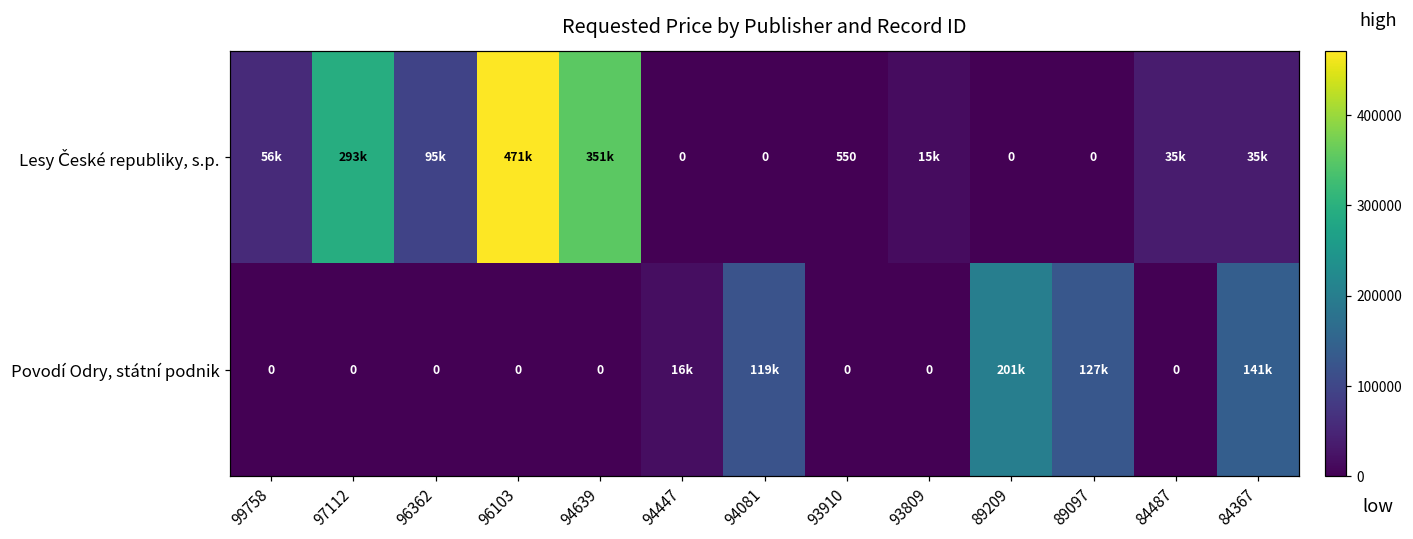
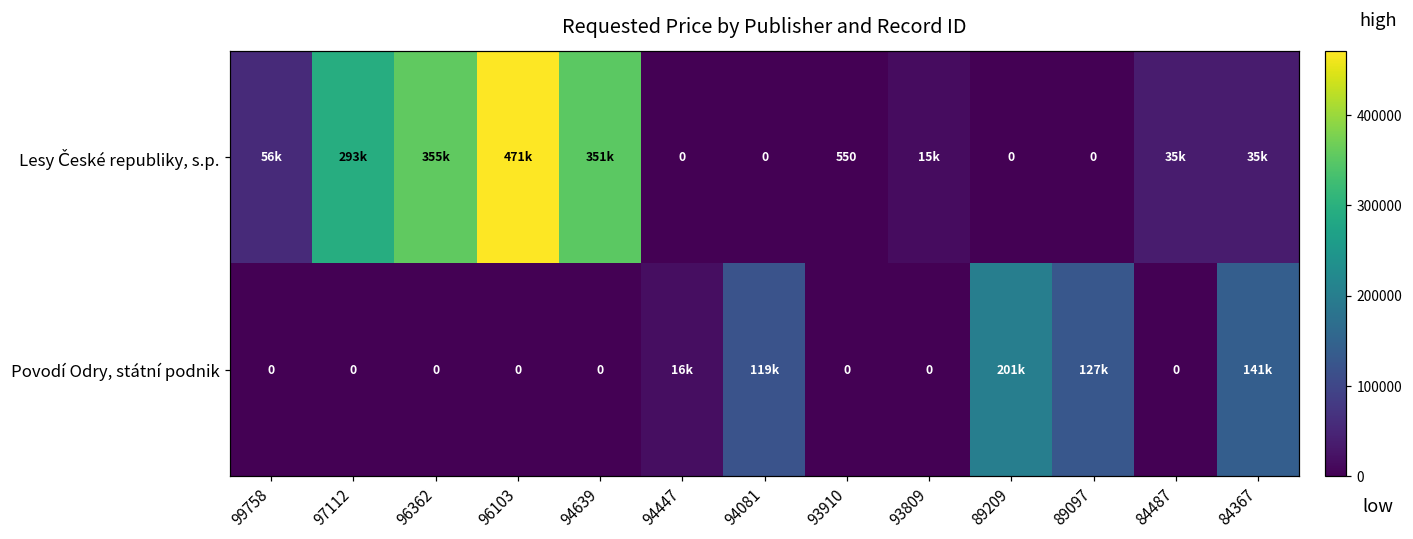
  {
    "Lesy České republiky, s.p.": {
      "99758": "56k",
      "97112": "293k",
-     "96362": "95k",
+     "96362": "355k",
      "96103": "471k",
      "94639": "351k",
      "94447": "0",
      "94081": "0",
      "93910": "550",
      "93809": "15k",
      "89209": "0",
      "89097": "0",
      "84487": "35k",
      "84367": "35k"
    },
    "Povodí Odry, státní podnik": {
      "99758": "0",
      "97112": "0",
      "96362": "0",
      "96103": "0",
      "94639": "0",
      "94447": "16k",
      "94081": "119k",
      "93910": "0",
      "93809": "0",
      "89209": "201k",
      "89097": "127k",
      "84487": "0",
      "84367": "141k"
    }
  }
